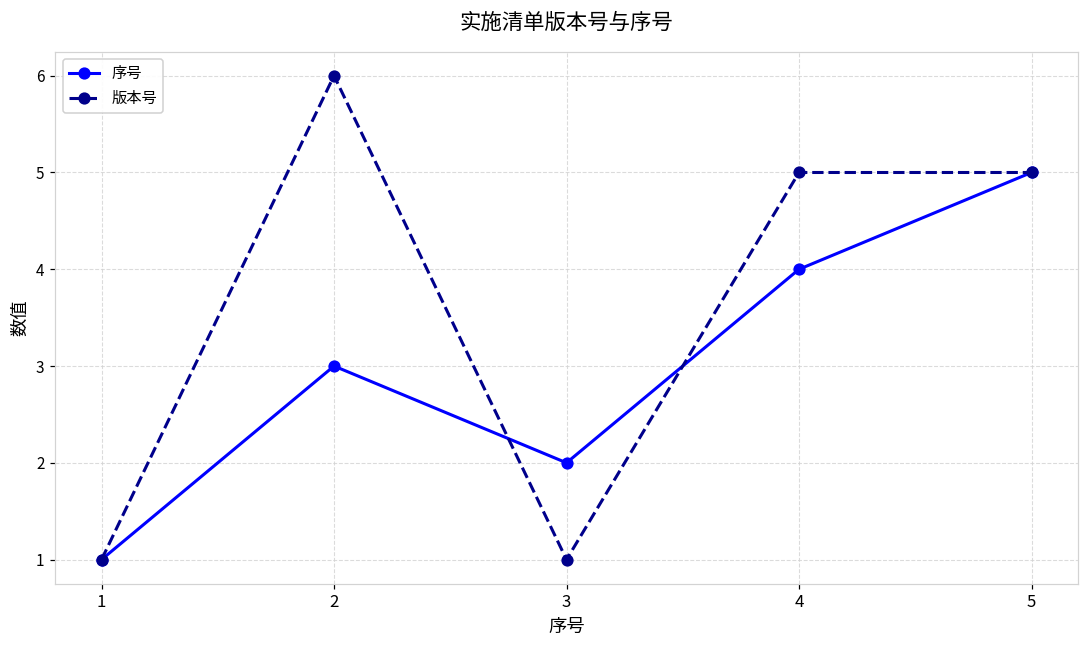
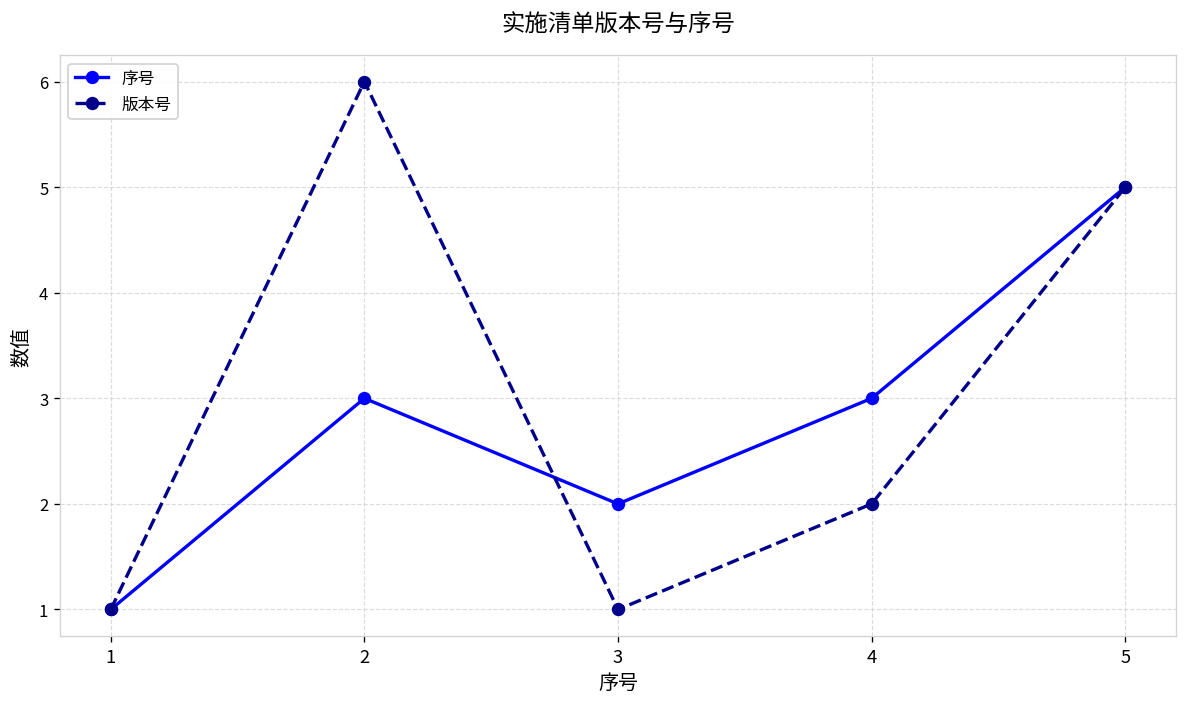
  {
    "序号": {
      "2": 3,
      "3": 2,
-     "4": 4
+     "4": 3
    },
    "版本号": {
      "2": 6,
      "3": 1,
-     "4": 5
+     "4": 2
    }
  }
